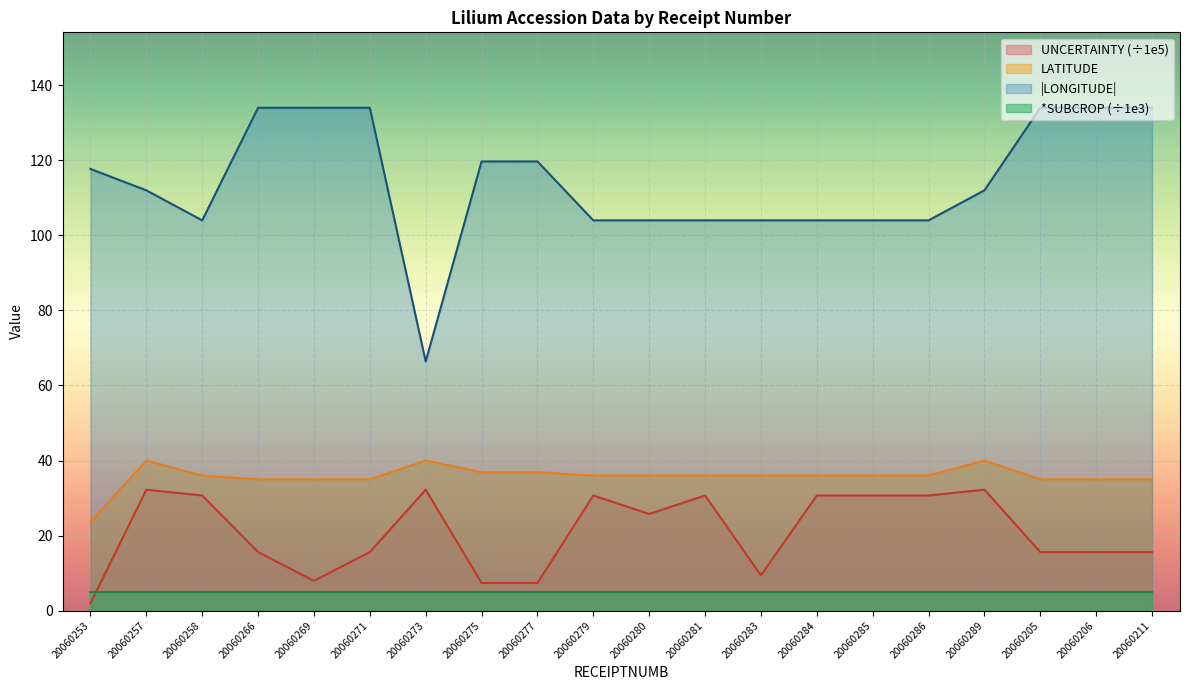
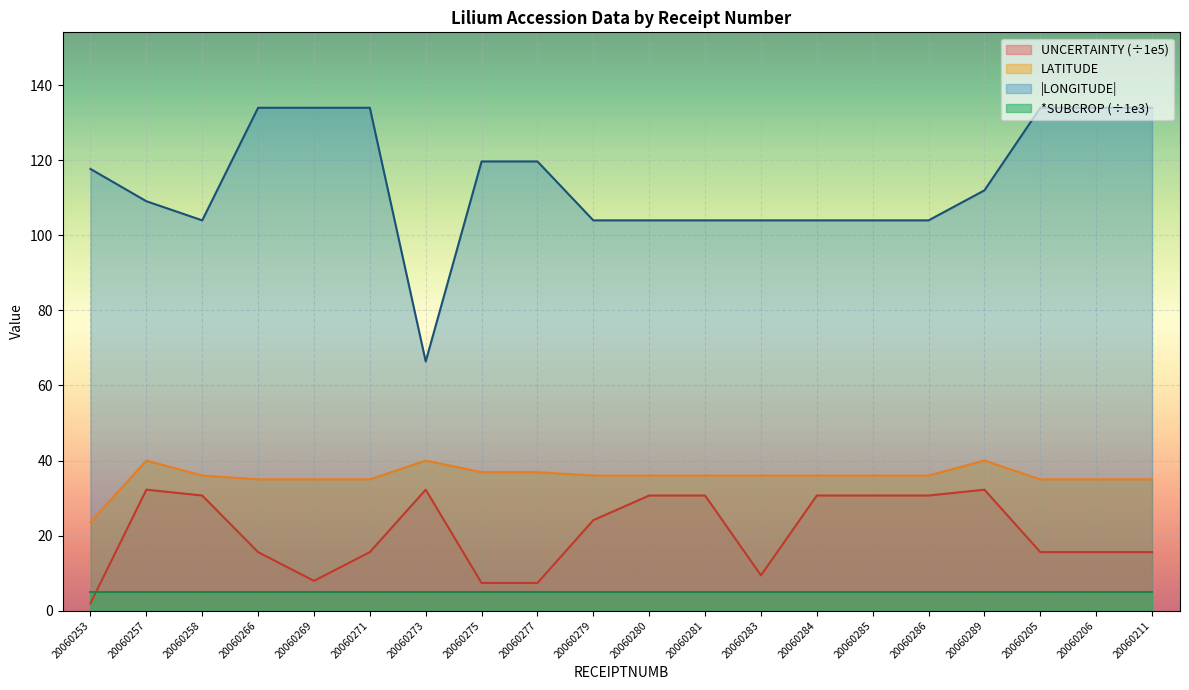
  {
    "UNCERTAINTY (÷1e5)": {
      "20060253": 2,
      "20060257": 32,
      "20060258": 31,
      "20060266": 16,
      "20060269": 8,
      "20060271": 16,
      "20060273": 32,
      "20060275": 7,
      "20060277": 7,
-     "20060279": 31,
-     "20060280": 26,
+     "20060279": 24,
+     "20060280": 31,
      "20060281": 31,
      "20060283": 9,
      "20060284": 31,
      "20060285": 31,
      "20060286": 31,
      "20060289": 32,
      "20060205": 16,
      "20060206": 16,
      "20060211": 16
    },
    "LATITUDE": {
      "20060253": 24,
      "20060257": 40,
      "20060258": 36,
      "20060266": 35,
      "20060269": 35,
      "20060271": 35,
      "20060273": 40,
      "20060275": 37,
      "20060277": 37,
      "20060279": 36,
      "20060280": 36,
      "20060281": 36,
      "20060283": 36,
      "20060284": 36,
      "20060285": 36,
      "20060286": 36,
      "20060289": 40,
      "20060205": 35,
      "20060206": 35,
      "20060211": 35
    },
    "|LONGITUDE|": {
      "20060253": 118,
-     "20060257": 112,
+     "20060257": 109,
      "20060258": 104,
      "20060266": 134,
      "20060269": 134,
      "20060271": 134,
      "20060273": 66,
      "20060275": 120,
      "20060277": 120,
      "20060279": 104,
      "20060280": 104,
      "20060281": 104,
      "20060283": 104,
      "20060284": 104,
      "20060285": 104,
      "20060286": 104,
      "20060289": 112
    },
    "*SUBCROP (÷1e3)": {
      "20060253": 5,
      "20060257": 5,
      "20060258": 5,
      "20060266": 5,
      "20060269": 5,
      "20060271": 5,
      "20060273": 5,
      "20060275": 5,
      "20060277": 5,
      "20060279": 5,
      "20060280": 5,
      "20060281": 5,
      "20060283": 5,
      "20060284": 5,
      "20060285": 5,
      "20060286": 5,
      "20060289": 5,
      "20060205": 5,
      "20060206": 5,
      "20060211": 5
    }
  }
